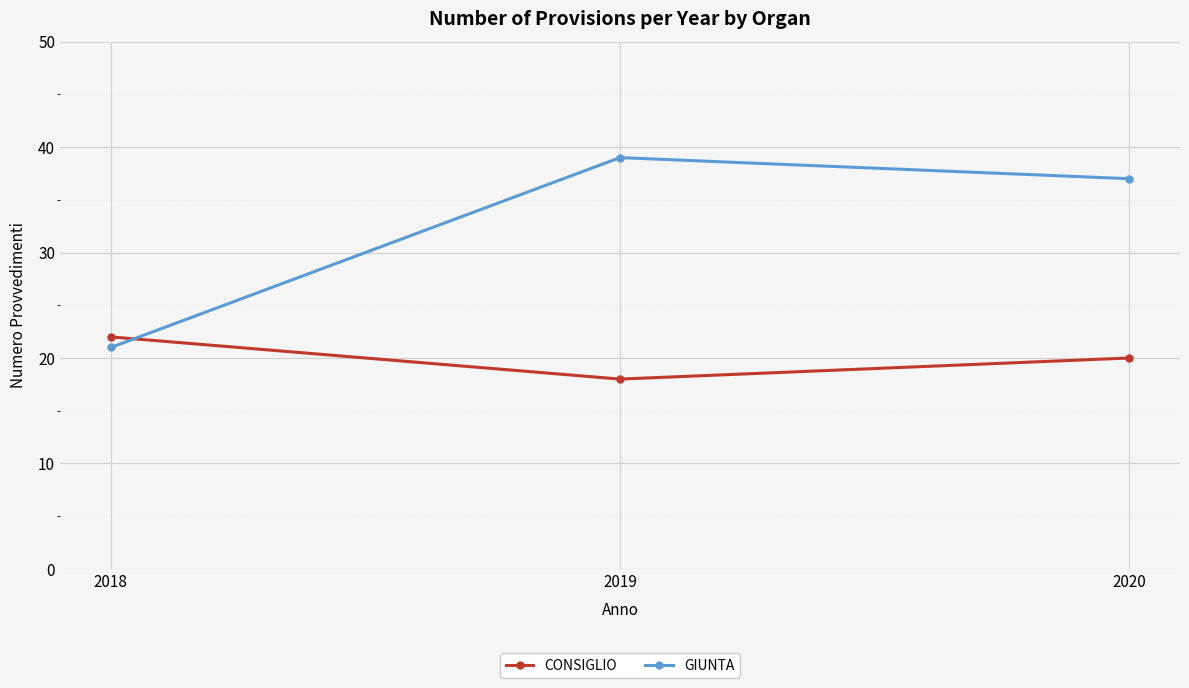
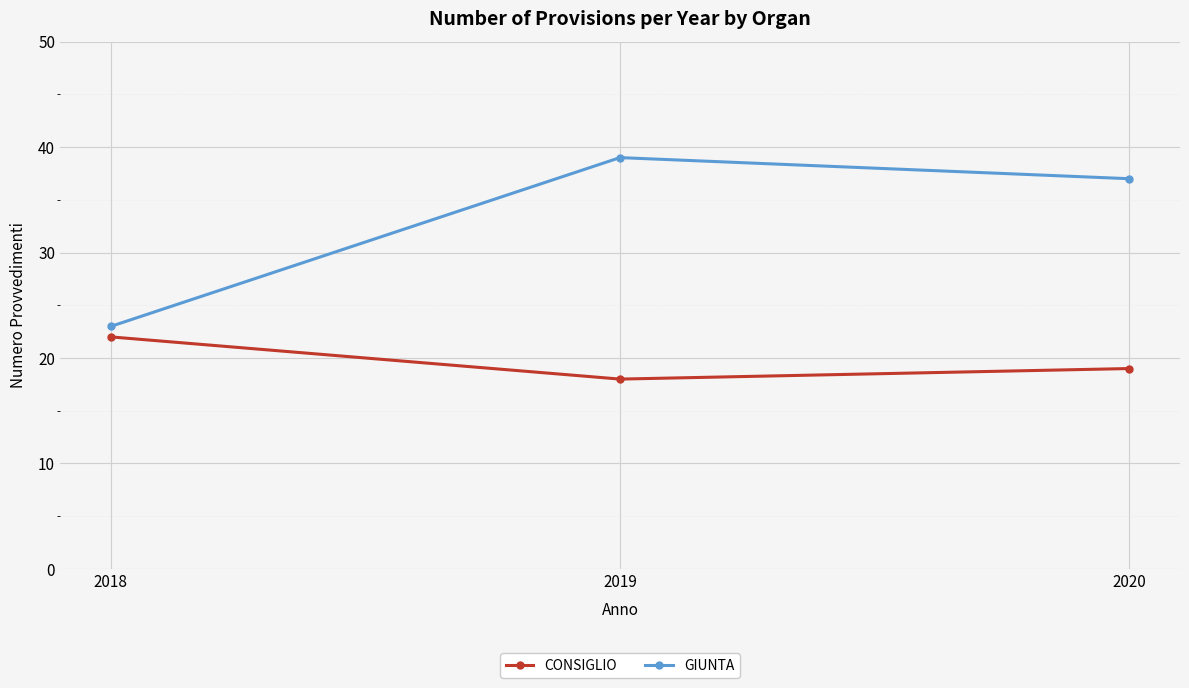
  {
    "CONSIGLIO": {
      "2018": 22,
      "2019": 18,
-     "2020": 20
+     "2020": 19
    },
    "GIUNTA": {
-     "2018": 21,
+     "2018": 23,
      "2019": 39,
      "2020": 37
    }
  }
